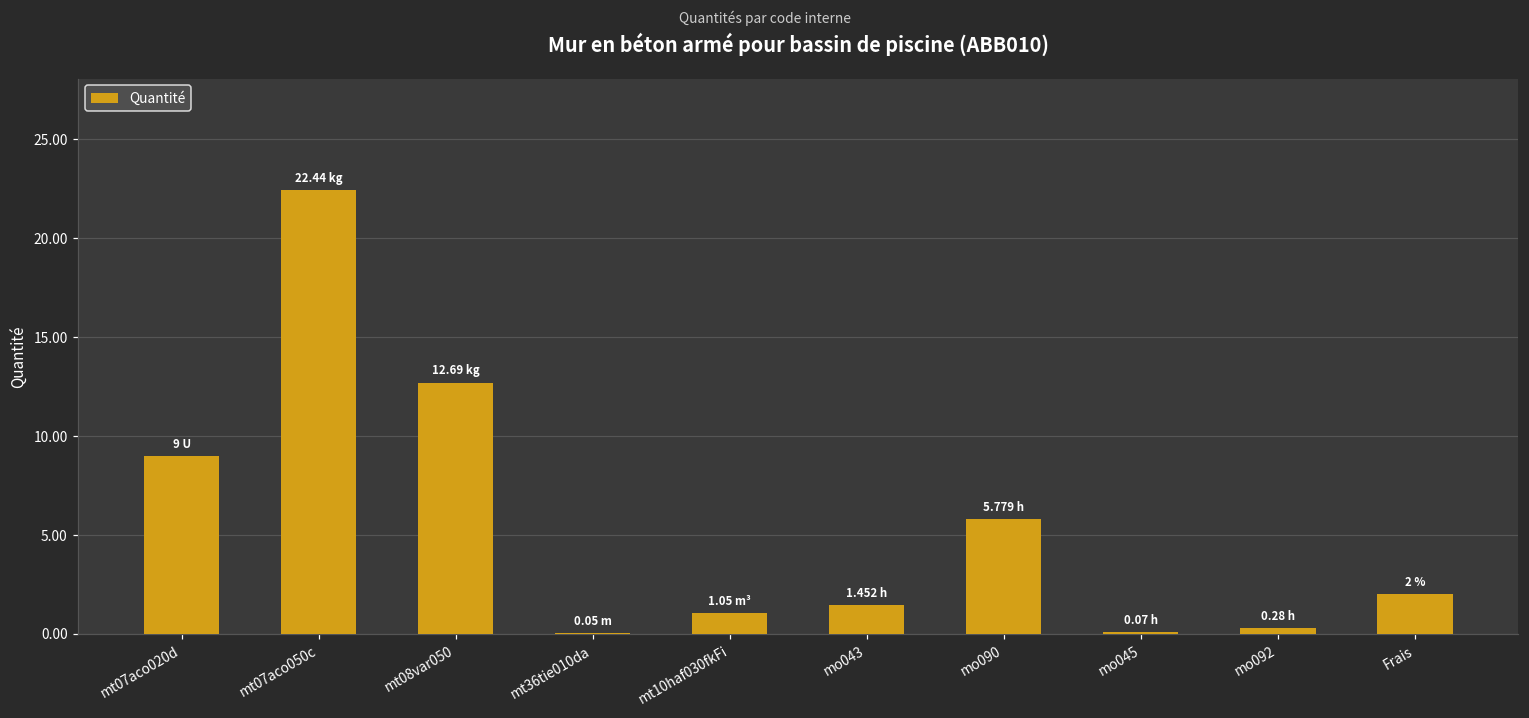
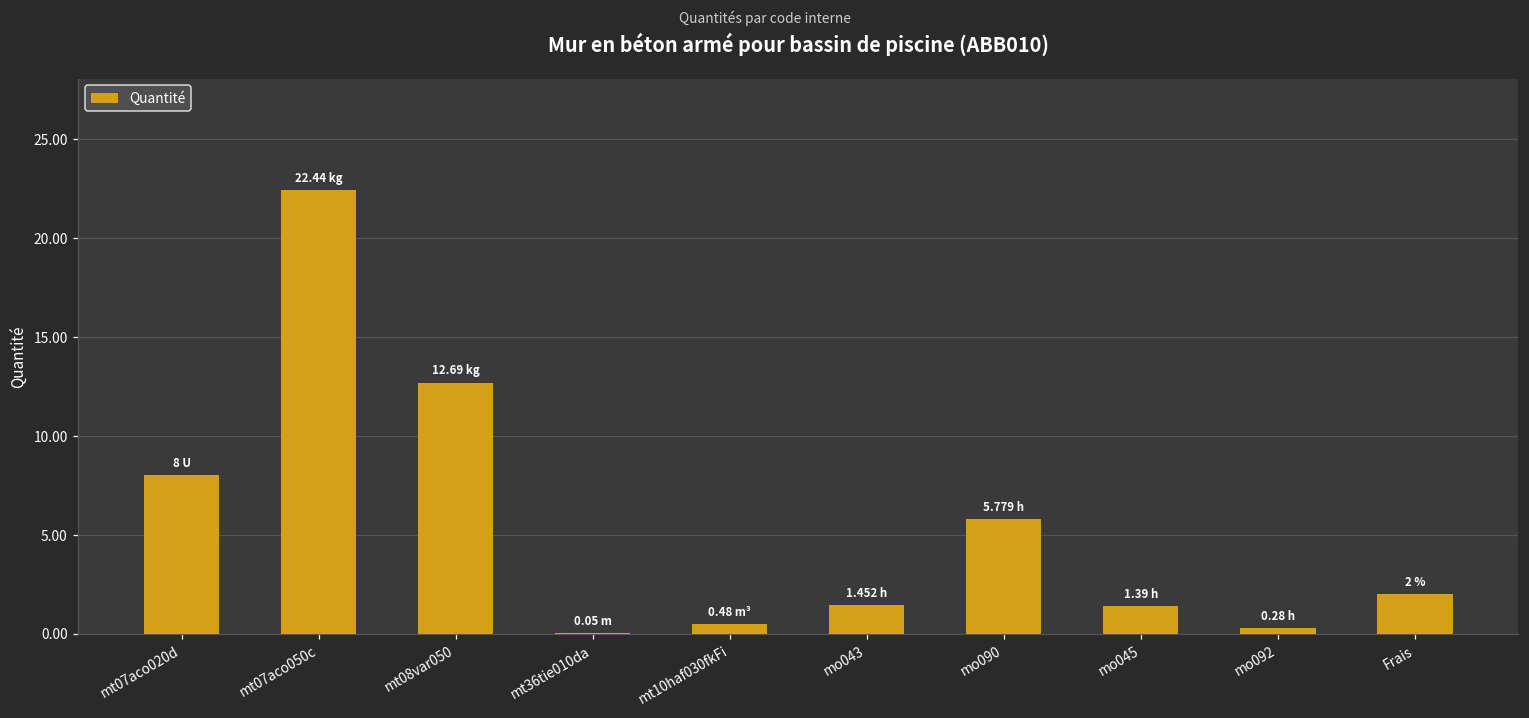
  {
-   "mt07aco020d": "9",
+   "mt07aco020d": "8",
    "mt07aco050c": "22.44",
    "mt08var050": "12.69",
    "mt36tie010da": "0.05",
-   "mt10haf030fkFi": "1.05",
+   "mt10haf030fkFi": "0.48",
    "mo043": "1.452",
    "mo090": "5.779",
-   "mo045": "0.07",
+   "mo045": "1.39",
    "mo092": "0.28",
    "Frais": "2 %"
  }
